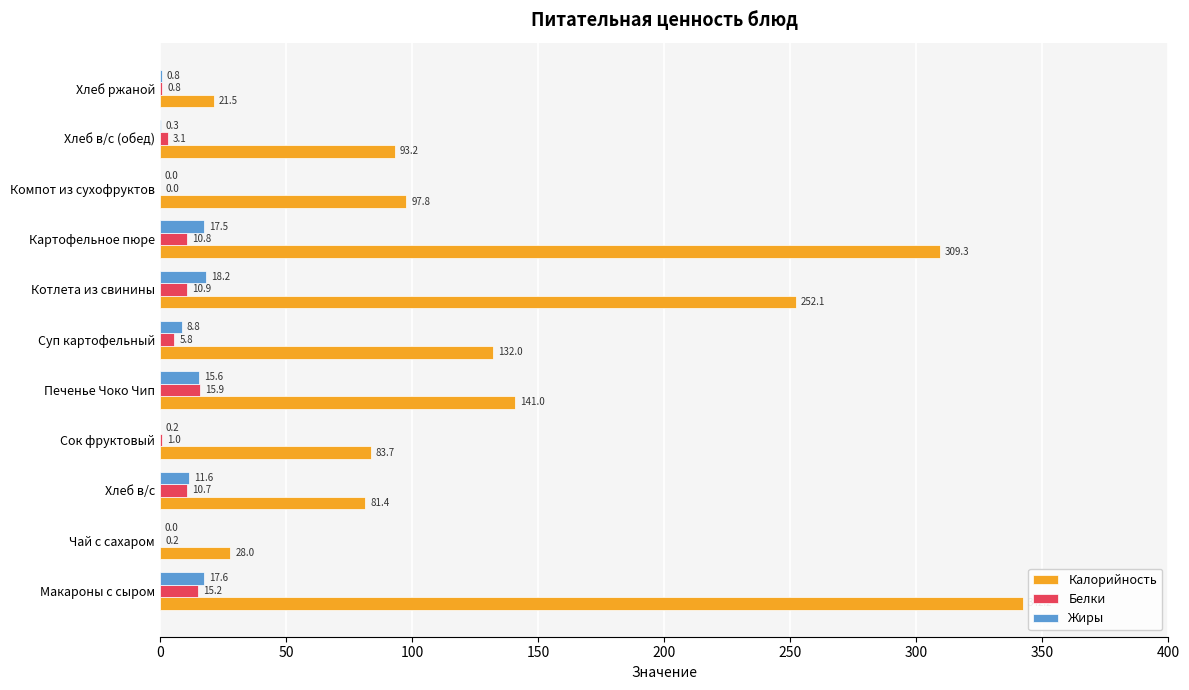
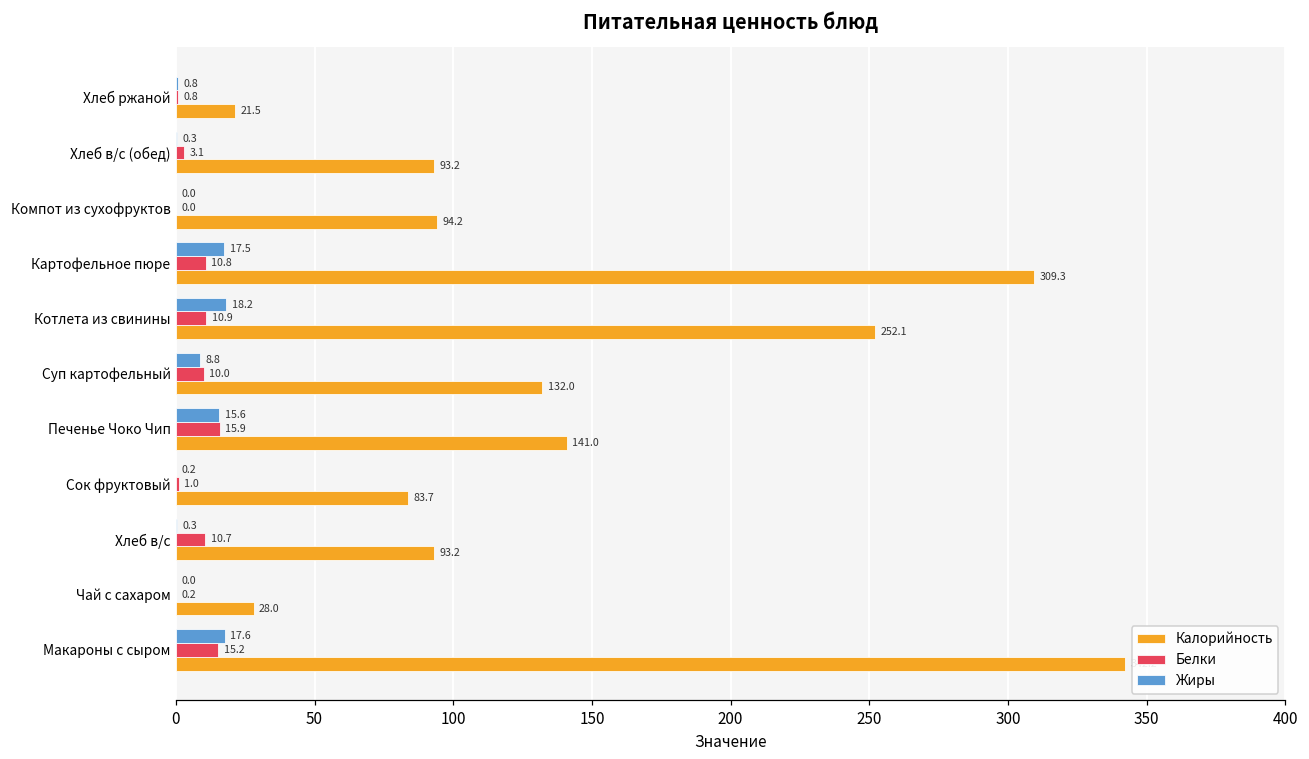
  {
    "Калорийность": {
      "Хлеб ржаной": 21.5,
      "Хлеб в/с (обед)": 93.2,
-     "Компот из сухофруктов": 97.8,
+     "Компот из сухофруктов": 94.2,
      "Картофельное пюре": 309.3,
      "Котлета из свинины": 252.1,
      "Суп картофельный": 132.0,
      "Печенье Чоко Чип": 141.0,
      "Сок фруктовый": 83.7,
-     "Хлеб в/с": 81.4,
+     "Хлеб в/с": 93.2,
      "Чай с сахаром": 28.0
    },
    "Белки": {
      "Хлеб ржаной": 0.8,
      "Хлеб в/с (обед)": 3.1,
      "Компот из сухофруктов": 0.0,
      "Картофельное пюре": 10.8,
      "Котлета из свинины": 10.9,
-     "Суп картофельный": 5.8,
+     "Суп картофельный": 10.0,
      "Печенье Чоко Чип": 15.9,
      "Сок фруктовый": 1.0,
      "Хлеб в/с": 10.7,
      "Чай с сахаром": 0.2,
      "Макароны с сыром": 15.2
    },
    "Жиры": {
      "Хлеб ржаной": 0.8,
      "Хлеб в/с (обед)": 0.3,
      "Компот из сухофруктов": 0.0,
      "Картофельное пюре": 17.5,
      "Котлета из свинины": 18.2,
      "Суп картофельный": 8.8,
      "Печенье Чоко Чип": 15.6,
      "Сок фруктовый": 0.2,
-     "Хлеб в/с": 11.6,
+     "Хлеб в/с": 0.3,
      "Чай с сахаром": 0.0,
      "Макароны с сыром": 17.6
    }
  }
